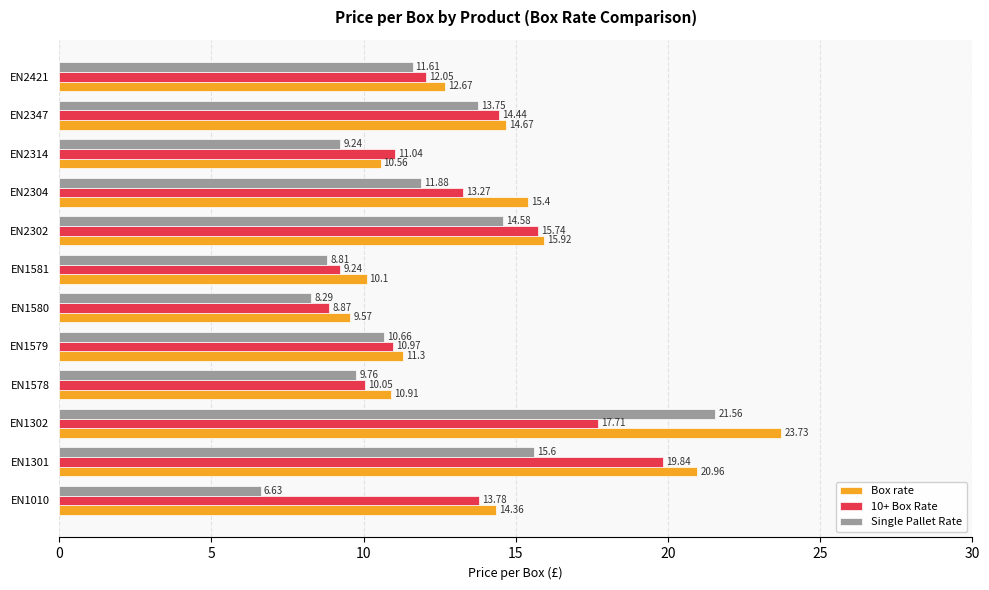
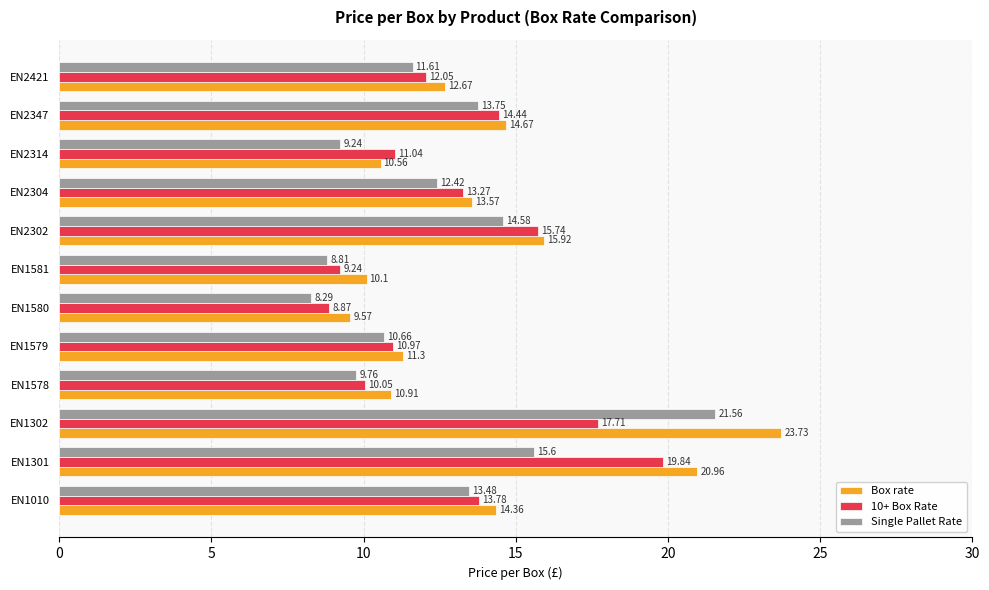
  {
    "Box rate": {
      "EN2421": 12.67,
      "EN2347": 14.67,
      "EN2314": 10.56,
-     "EN2304": 15.4,
+     "EN2304": 13.57,
      "EN2302": 15.92,
      "EN1581": 10.1,
      "EN1580": 9.57,
      "EN1579": 11.3,
      "EN1578": 10.91,
      "EN1302": 23.73,
      "EN1301": 20.96,
      "EN1010": 14.36
    },
    "10+ Box Rate": {
      "EN2421": 12.05,
      "EN2347": 14.44,
      "EN2314": 11.04,
      "EN2304": 13.27,
      "EN2302": 15.74,
      "EN1581": 9.24,
      "EN1580": 8.87,
      "EN1579": 10.97,
      "EN1578": 10.05,
      "EN1302": 17.71,
      "EN1301": 19.84,
      "EN1010": 13.78
    },
    "Single Pallet Rate": {
      "EN2421": 11.61,
      "EN2347": 13.75,
      "EN2314": 9.24,
-     "EN2304": 11.88,
+     "EN2304": 12.42,
      "EN2302": 14.58,
      "EN1581": 8.81,
      "EN1580": 8.29,
      "EN1579": 10.66,
      "EN1578": 9.76,
      "EN1302": 21.56,
      "EN1301": 15.6,
-     "EN1010": 6.63
+     "EN1010": 13.48
    }
  }
